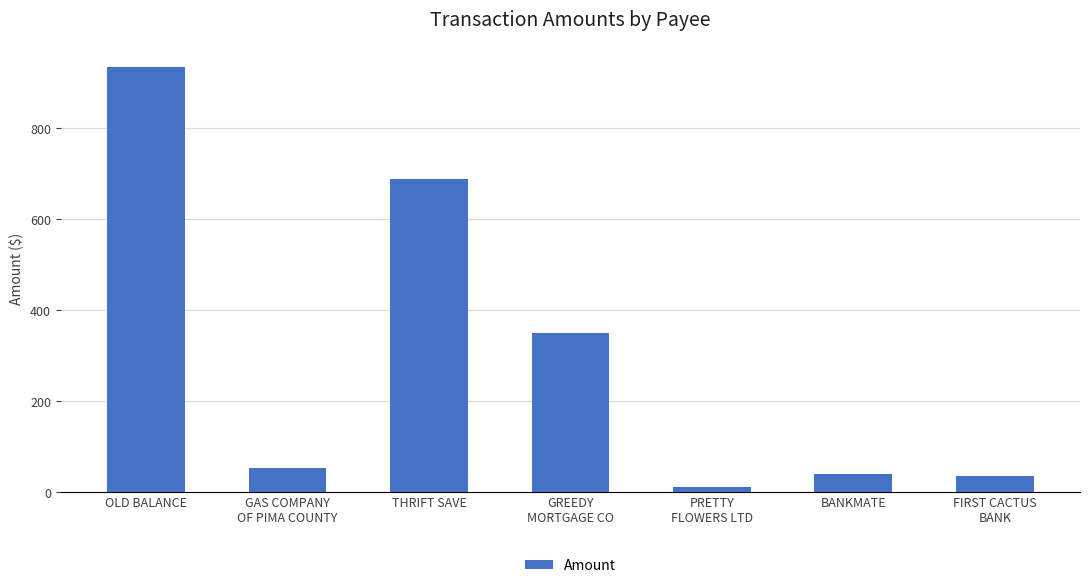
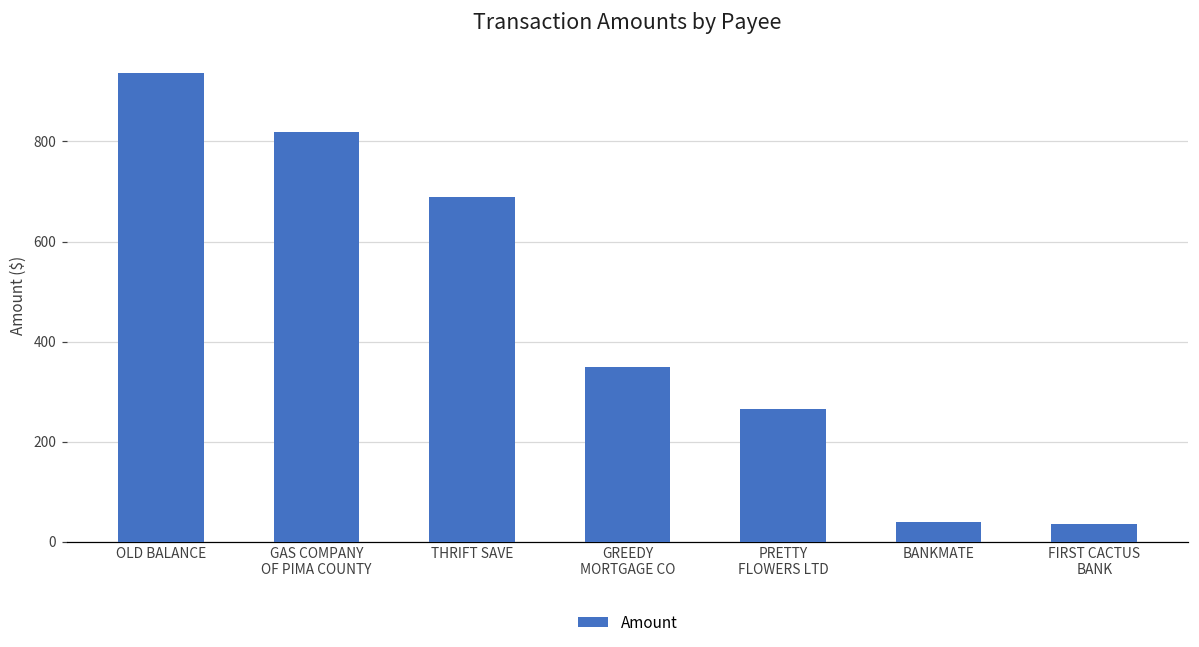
  {
    "OLD BALANCE": 940,
-   "GAS COMPANY OF PIMA COUNTY": 50,
+   "GAS COMPANY OF PIMA COUNTY": 820,
    "THRIFT SAVE": 690,
    "GREEDY MORTGAGE CO": 350,
-   "PRETTY FLOWERS LTD": 10,
+   "PRETTY FLOWERS LTD": 260,
    "BANKMATE": 40,
    "FIRST CACTUS BANK": 40
  }
